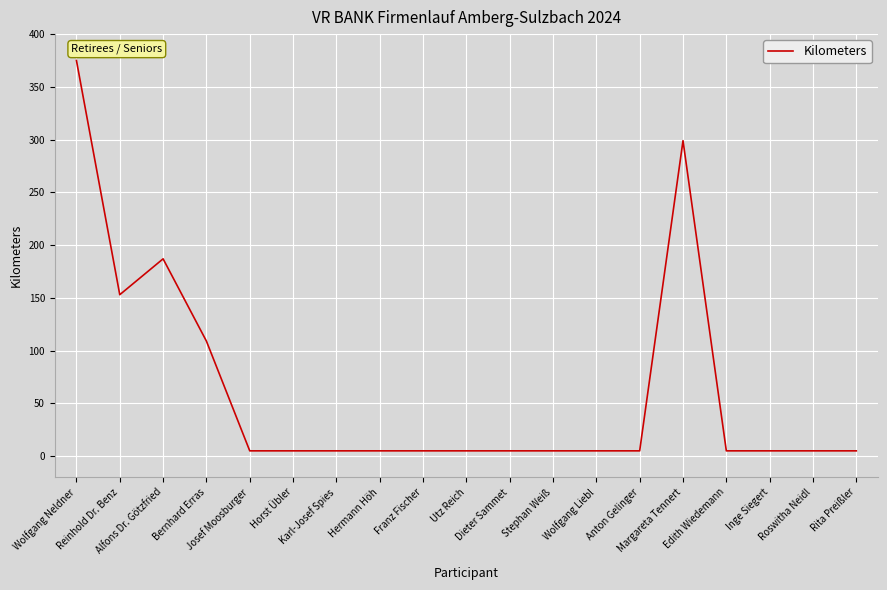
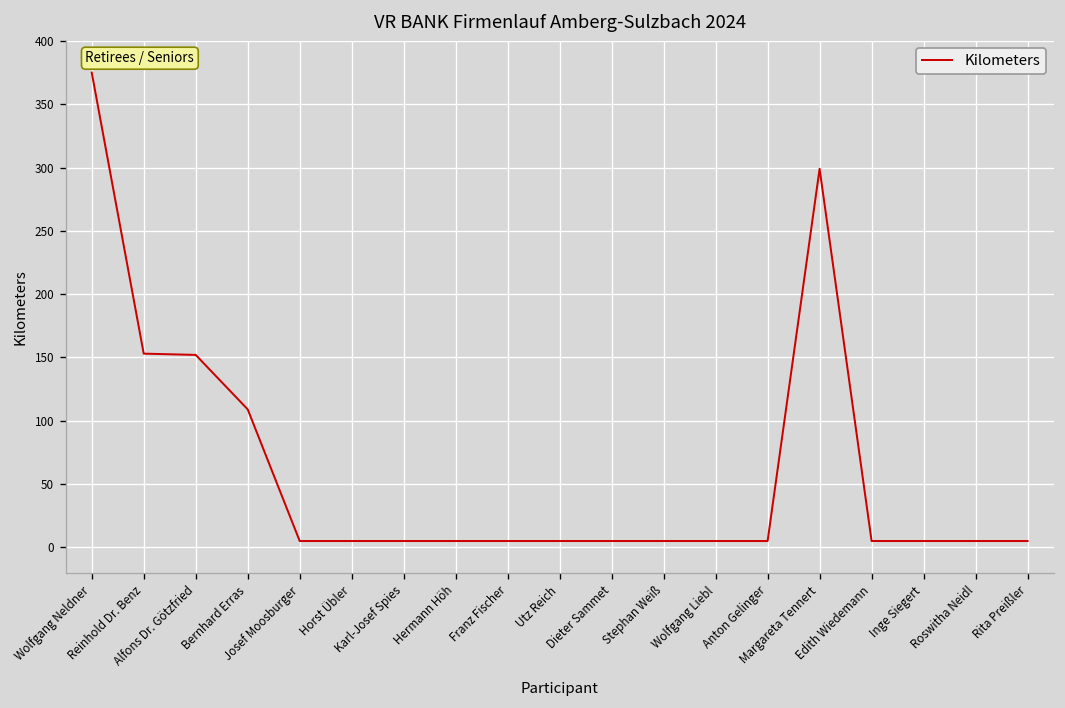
  {
    "Wolfgang Neldner": 375,
    "Reinhold Dr. Benz": 153,
-   "Alfons Dr. Götzfried": 187,
+   "Alfons Dr. Götzfried": 152,
    "Bernhard Erras": 109,
    "Josef Moosburger": 5,
    "Horst Übler": 5,
    "Karl-Josef Spies": 5,
    "Hermann Höh": 5,
    "Franz Fischer": 5,
    "Utz Reich": 5,
    "Dieter Sammet": 5,
    "Stephan Weiß": 5,
    "Wolfgang Liebl": 5,
    "Anton Gelinger": 5,
    "Margareta Tennert": 299,
    "Edith Wiedemann": 5,
    "Inge Siegert": 5,
    "Roswitha Neidl": 5,
    "Rita Preißler": 5
  }
